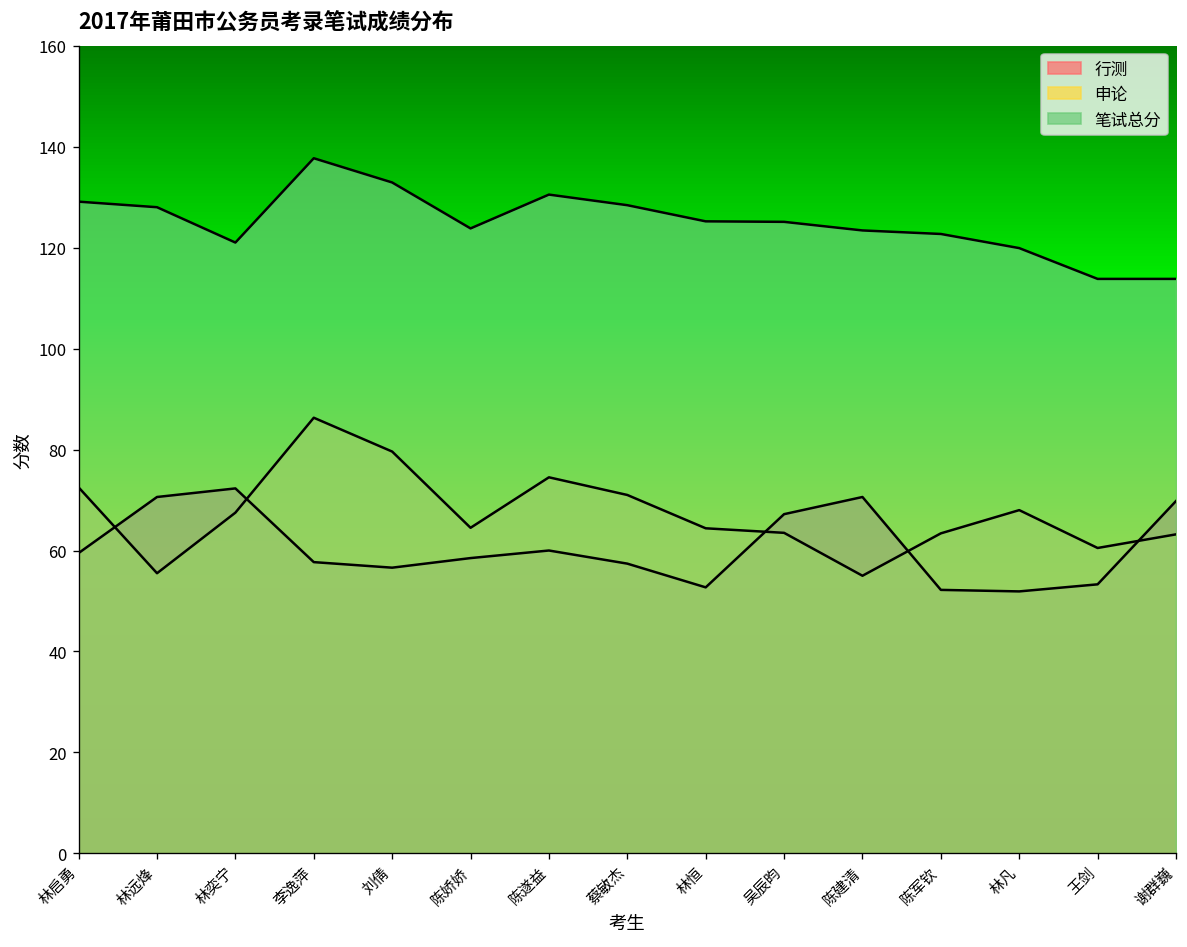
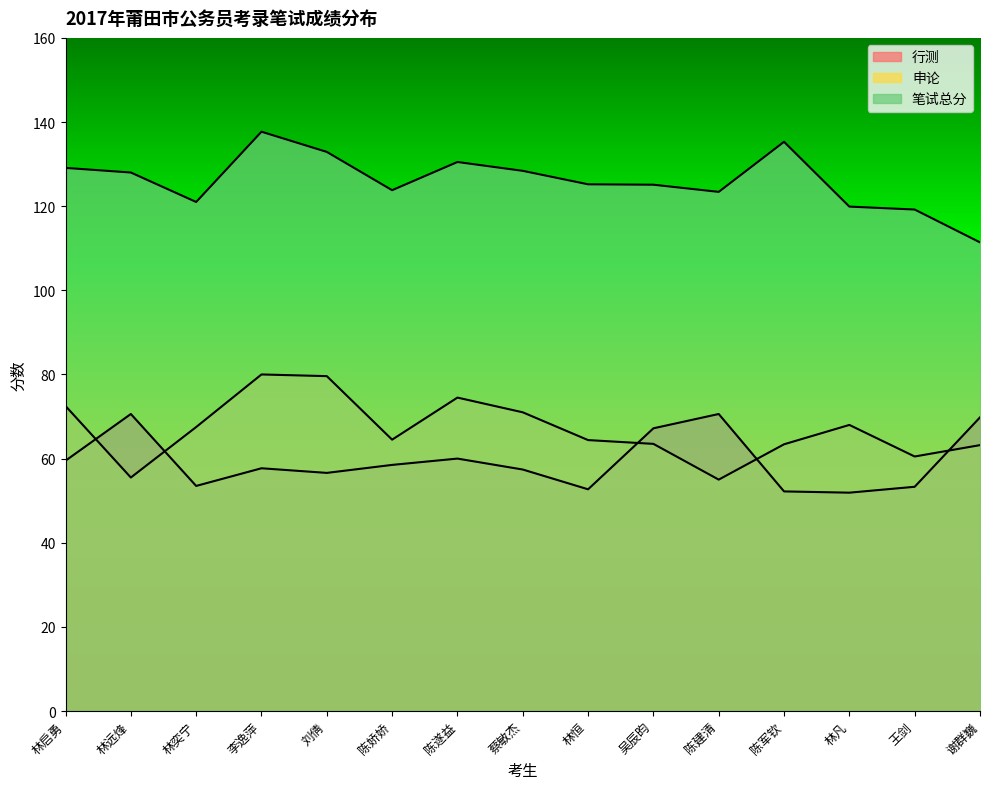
  {
    "行测": {
      "林启勇": 60,
      "林远烽": 71,
-     "林奕宁": 72,
+     "林奕宁": 54,
      "李逸萍": 58,
      "刘倩": 57,
      "陈娇娇": 59,
      "陈遂益": 60,
      "蔡敏杰": 57,
      "林恒": 53,
      "吴辰昀": 67,
      "陈建清": 71,
      "陈军钦": 52,
      "林凡": 52,
      "王剑": 53,
      "谢群巍": 70
    },
    "申论": {
      "林启勇": 73,
      "林远烽": 56,
      "林奕宁": 68,
-     "李逸萍": 86,
+     "李逸萍": 80,
      "刘倩": 80,
      "陈娇娇": 65,
      "陈遂益": 75,
      "蔡敏杰": 71,
      "林恒": 64,
      "吴辰昀": 64,
      "陈建清": 55,
      "陈军钦": 63,
      "林凡": 68,
      "王剑": 61,
      "谢群巍": 63
    },
    "笔试总分": {
      "林启勇": 129,
      "林远烽": 128,
      "林奕宁": 121,
      "李逸萍": 138,
      "刘倩": 133,
      "陈娇娇": 124,
      "陈遂益": 131,
      "蔡敏杰": 128,
      "林恒": 125,
      "吴辰昀": 125,
      "陈建清": 123,
-     "陈军钦": 123,
+     "陈军钦": 135,
      "林凡": 120,
-     "王剑": 114,
-     "谢群巍": 114
+     "王剑": 119,
+     "谢群巍": 111
    }
  }
